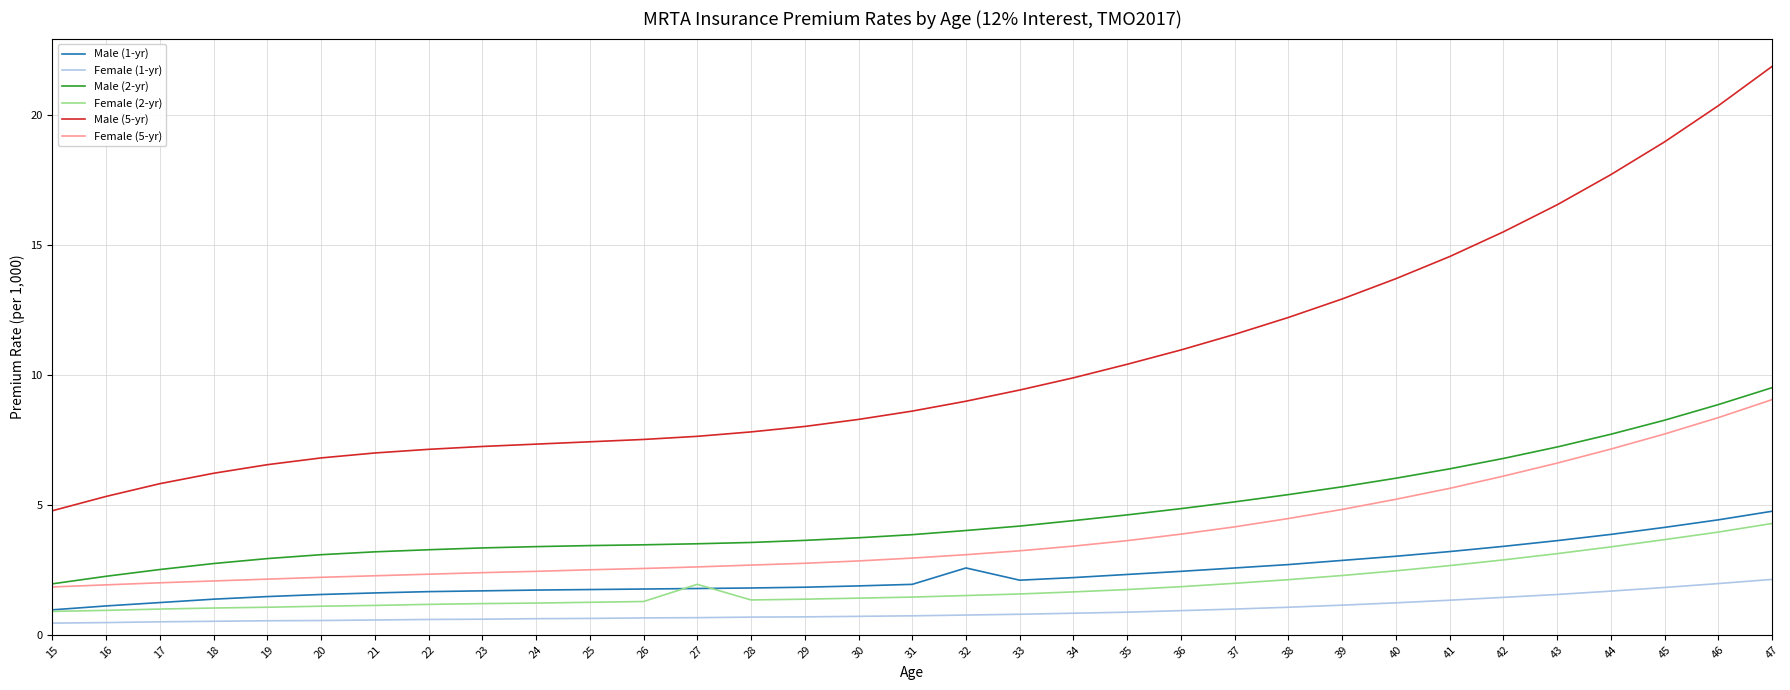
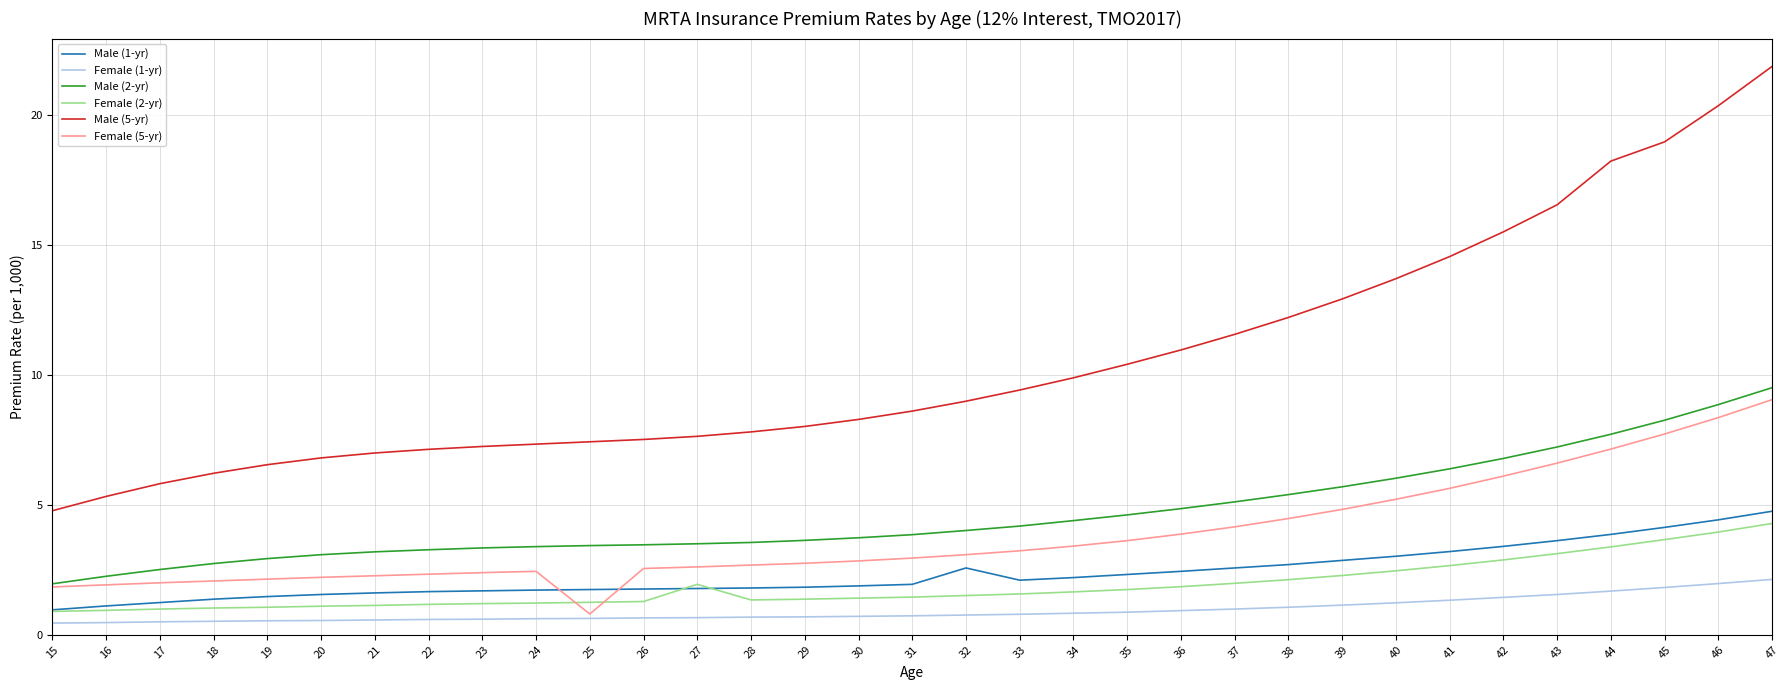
  {
    "Male (1-yr)": {
      "16": 1.1,
      "17": 1.2,
      "18": 1.4,
      "19": 1.5,
      "20": 1.6,
      "21": 1.6,
      "22": 1.7,
      "23": 1.7,
      "24": 1.7,
      "25": 1.7,
      "26": 1.8,
      "27": 1.8,
      "28": 1.8,
      "29": 1.8,
      "30": 1.9,
      "31": 1.9,
      "32": 2.6,
      "33": 2.1,
      "34": 2.2,
      "35": 2.3,
      "36": 2.4,
      "37": 2.6,
      "38": 2.7,
      "39": 2.9,
      "40": 3.0,
      "41": 3.2,
      "42": 3.4,
      "43": 3.6,
      "44": 3.9,
      "45": 4.1,
      "46": 4.4,
      "47": 4.8
    },
    "Female (1-yr)": {
      "15": 0.5,
      "16": 0.5,
      "17": 0.5,
      "18": 0.5,
      "19": 0.5,
      "20": 0.6,
      "21": 0.6,
      "22": 0.6,
      "23": 0.6,
      "24": 0.6,
      "25": 0.6,
      "26": 0.7,
      "27": 0.7,
      "28": 0.7,
      "29": 0.7,
      "30": 0.7,
      "31": 0.7,
      "32": 0.8,
      "33": 0.8,
      "34": 0.8,
      "35": 0.9,
      "36": 0.9,
      "37": 1.0,
      "38": 1.1,
      "39": 1.1,
      "40": 1.2,
      "41": 1.3,
      "42": 1.4,
      "43": 1.6,
      "44": 1.7,
      "45": 1.8,
      "46": 2.0,
      "47": 2.1
    },
    "Male (2-yr)": {
      "15": 2.0,
      "16": 2.3,
      "17": 2.5,
      "18": 2.7,
      "19": 2.9,
      "20": 3.1,
      "21": 3.2,
      "22": 3.3,
      "23": 3.3,
      "24": 3.4,
      "25": 3.4,
      "26": 3.5,
      "27": 3.5,
      "28": 3.6,
      "29": 3.6,
      "30": 3.7,
      "31": 3.9,
      "32": 4.0,
      "33": 4.2,
      "34": 4.4,
      "35": 4.6,
      "36": 4.9,
      "37": 5.1,
      "38": 5.4,
      "39": 5.7,
      "40": 6.0,
      "41": 6.4,
      "42": 6.8,
      "43": 7.2,
      "44": 7.7,
      "45": 8.3,
      "46": 8.9,
      "47": 9.5
    },
    "Female (2-yr)": {
      "16": 0.9,
      "17": 1.0,
      "18": 1.0,
      "19": 1.1,
      "20": 1.1,
      "21": 1.1,
      "22": 1.2,
      "23": 1.2,
      "24": 1.2,
      "25": 1.3,
      "26": 1.3,
      "27": 1.9,
      "28": 1.3,
      "29": 1.4,
      "30": 1.4,
      "31": 1.5,
      "32": 1.5,
      "33": 1.6,
      "34": 1.7,
      "35": 1.7,
      "36": 1.9,
      "37": 2.0,
      "38": 2.1,
      "39": 2.3,
      "40": 2.5,
      "41": 2.7,
      "42": 2.9,
      "43": 3.1,
      "44": 3.4,
      "45": 3.7,
      "46": 4.0,
      "47": 4.3
    },
    "Male (5-yr)": {
      "15": 4.8,
      "16": 5.3,
      "17": 5.8,
      "18": 6.2,
      "19": 6.5,
      "20": 6.8,
      "21": 7.0,
      "22": 7.1,
      "23": 7.2,
      "24": 7.3,
      "25": 7.4,
      "26": 7.5,
      "27": 7.6,
      "28": 7.8,
      "29": 8.0,
      "30": 8.3,
      "31": 8.6,
      "32": 9.0,
      "33": 9.4,
      "34": 9.9,
      "35": 10.4,
      "36": 11.0,
      "37": 11.6,
      "38": 12.2,
      "39": 12.9,
      "40": 13.7,
      "41": 14.5,
      "42": 15.5,
      "43": 16.5,
-     "44": 17.7,
+     "44": 18.2,
      "45": 19.0,
      "46": 20.3,
      "47": 21.9
    },
    "Female (5-yr)": {
      "15": 1.8,
      "16": 1.9,
      "17": 2.0,
      "18": 2.1,
      "19": 2.1,
      "20": 2.2,
      "21": 2.3,
      "22": 2.3,
      "23": 2.4,
      "24": 2.4,
-     "25": 2.5,
+     "25": 0.8,
      "26": 2.6,
      "27": 2.6,
      "28": 2.7,
      "29": 2.8,
      "30": 2.8,
      "31": 3.0,
      "32": 3.1,
      "33": 3.2,
      "34": 3.4,
      "35": 3.6,
      "36": 3.9,
      "37": 4.2,
      "38": 4.5,
      "39": 4.8,
      "40": 5.2,
      "41": 5.6,
      "42": 6.1,
      "43": 6.6,
      "44": 7.1,
      "45": 7.7,
      "46": 8.4,
      "47": 9.0
    }
  }
